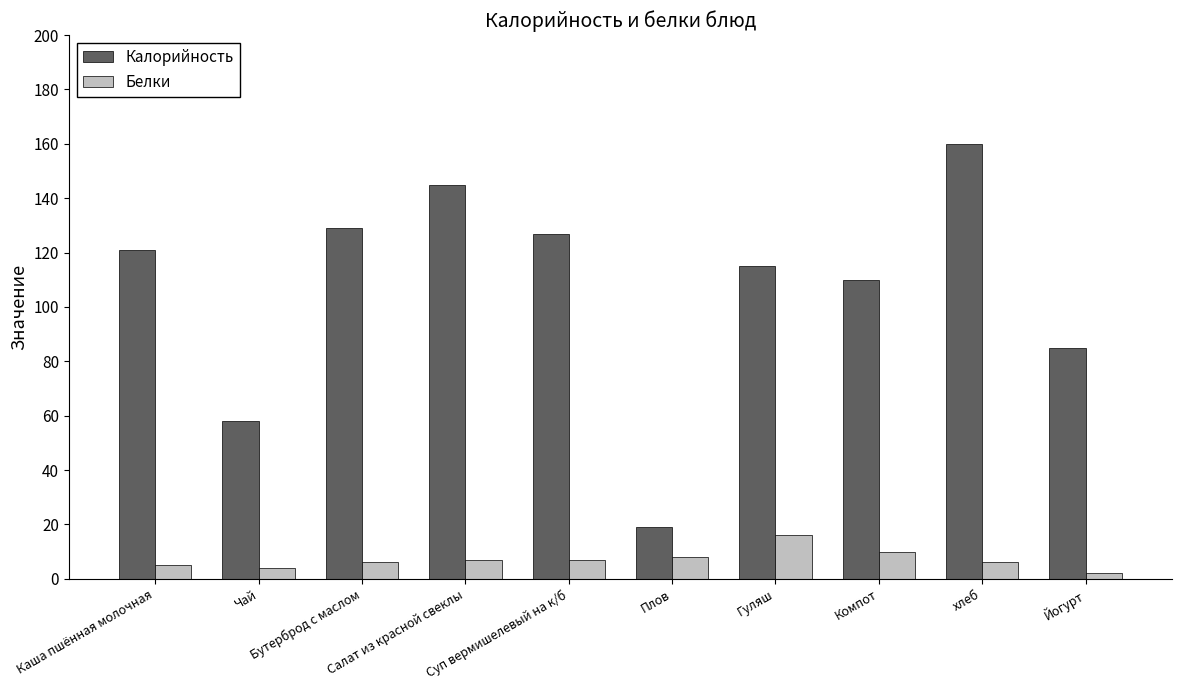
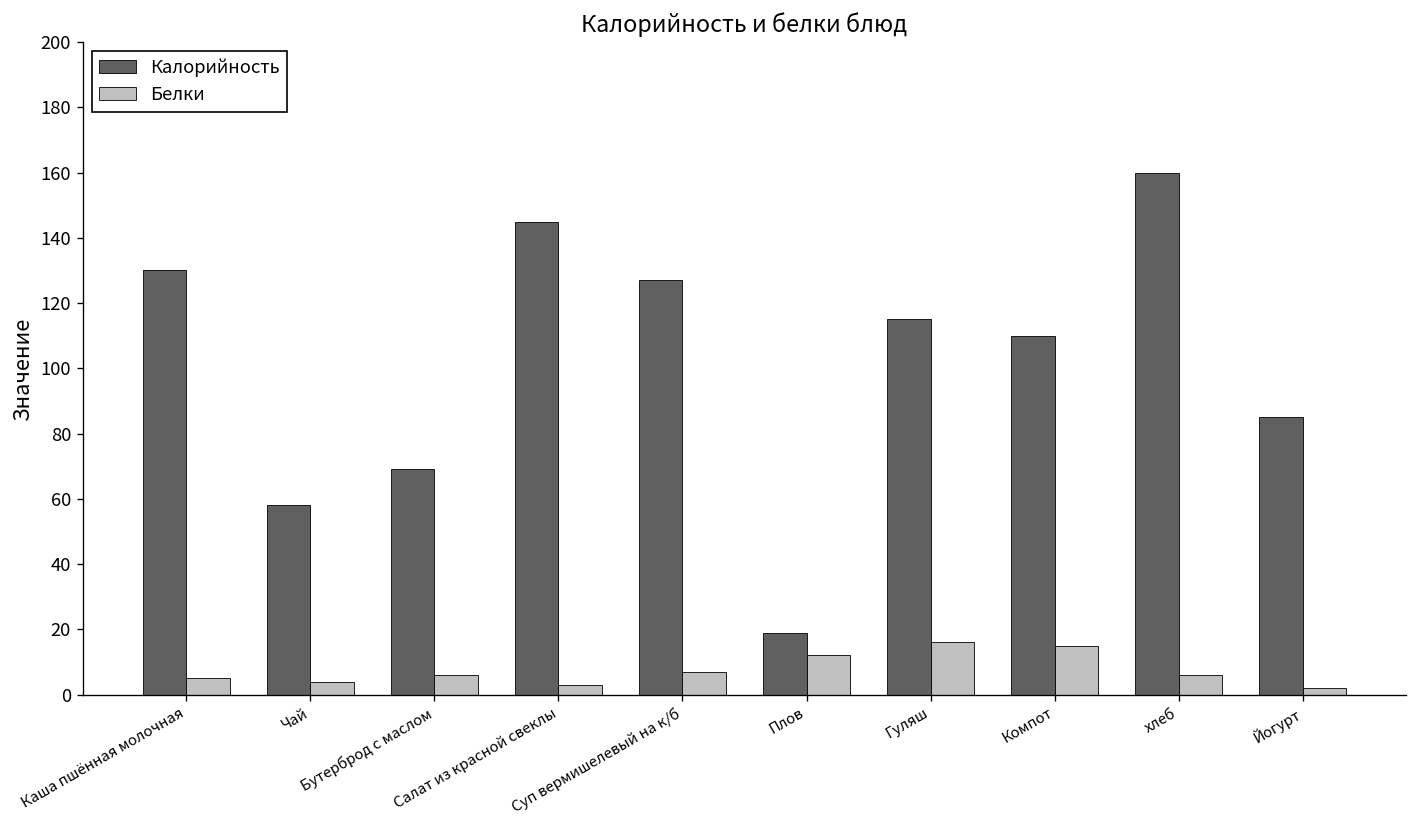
  {
    "Калорийность": {
-     "Каша пшённая молочная": 121,
+     "Каша пшённая молочная": 130,
      "Чай": 58,
-     "Бутерброд с маслом": 129,
+     "Бутерброд с маслом": 69,
      "Салат из красной свеклы": 145,
      "Суп вермишелевый на к/б": 127,
      "Плов": 19,
      "Гуляш": 115,
      "Компот": 110,
      "хлеб": 160,
      "Йогурт": 85
    },
    "Белки": {
      "Каша пшённая молочная": 5,
      "Чай": 4,
      "Бутерброд с маслом": 6,
-     "Салат из красной свеклы": 7,
+     "Салат из красной свеклы": 3,
      "Суп вермишелевый на к/б": 7,
-     "Плов": 8,
+     "Плов": 12,
      "Гуляш": 16,
-     "Компот": 10,
+     "Компот": 15,
      "хлеб": 6,
      "Йогурт": 2
    }
  }
